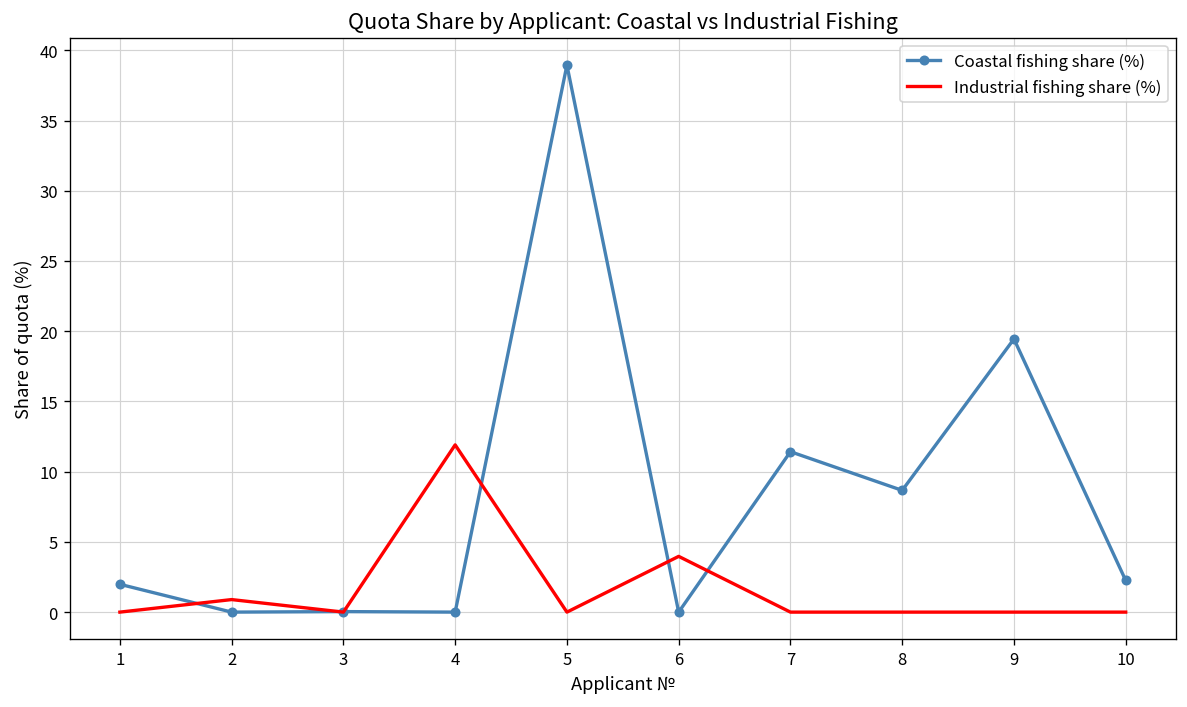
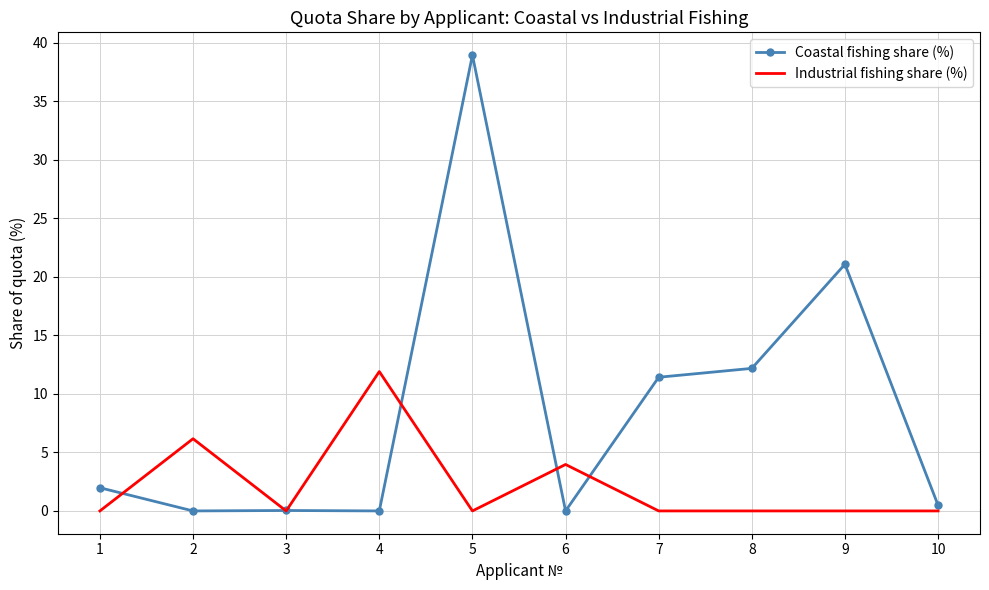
  {
    "Coastal fishing share (%)": {
      "1": 2.0,
      "2": 0.0,
      "4": 0.0,
      "5": 38.9,
      "6": 0.0,
      "7": 11.4,
-     "8": 8.7,
-     "9": 19.4,
-     "10": 2.3
+     "8": 12.2,
+     "9": 21.1,
+     "10": 0.5
    },
    "Industrial fishing share (%)": {
      "1": 0.0,
-     "2": 0.9,
+     "2": 6.2,
      "4": 11.9,
      "5": 0.0,
      "6": 4.0,
      "7": 0.0,
      "8": 0.0,
      "9": 0.0,
      "10": 0.0
    }
  }
